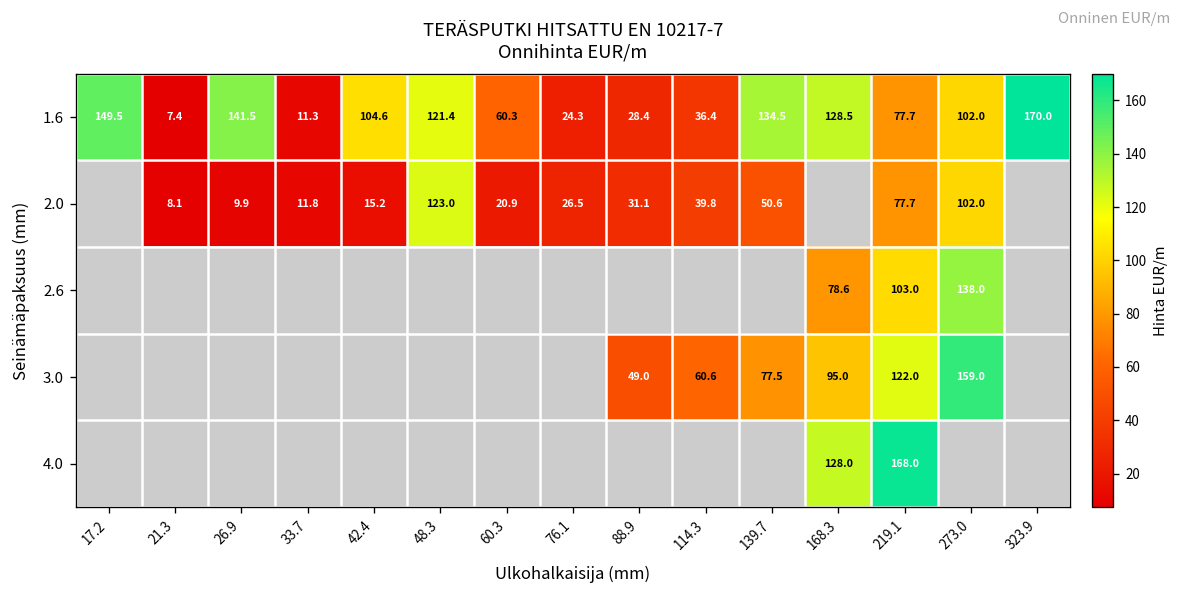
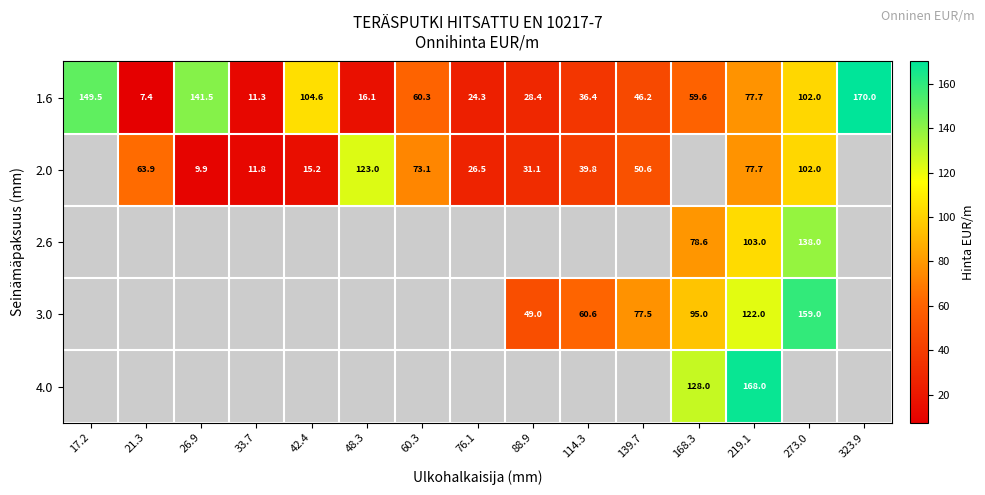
  {
    "1.6": {
      "17.2": 149.5,
      "21.3": 7.4,
      "26.9": 141.5,
      "33.7": 11.3,
      "42.4": 104.6,
-     "48.3": 121.4,
+     "48.3": 16.1,
      "60.3": 60.3,
      "76.1": 24.3,
      "88.9": 28.4,
      "114.3": 36.4,
-     "139.7": 134.5,
-     "168.3": 128.5,
+     "139.7": 46.2,
+     "168.3": 59.6,
      "219.1": 77.7,
      "273.0": 102.0,
      "323.9": 170.0
    },
    "2.0": {
-     "21.3": 8.1,
+     "21.3": 63.9,
      "26.9": 9.9,
      "33.7": 11.8,
      "42.4": 15.2,
      "48.3": 123.0,
-     "60.3": 20.9,
+     "60.3": 73.1,
      "76.1": 26.5,
      "88.9": 31.1,
      "114.3": 39.8,
      "139.7": 50.6,
      "219.1": 77.7,
      "273.0": 102.0
    },
    "2.6": {
      "168.3": 78.6,
      "219.1": 103.0,
      "273.0": 138.0
    },
    "3.0": {
      "88.9": 49.0,
      "114.3": 60.6,
      "139.7": 77.5,
      "168.3": 95.0,
      "219.1": 122.0,
      "273.0": 159.0
    },
    "4.0": {
      "168.3": 128.0,
      "219.1": 168.0
    }
  }
